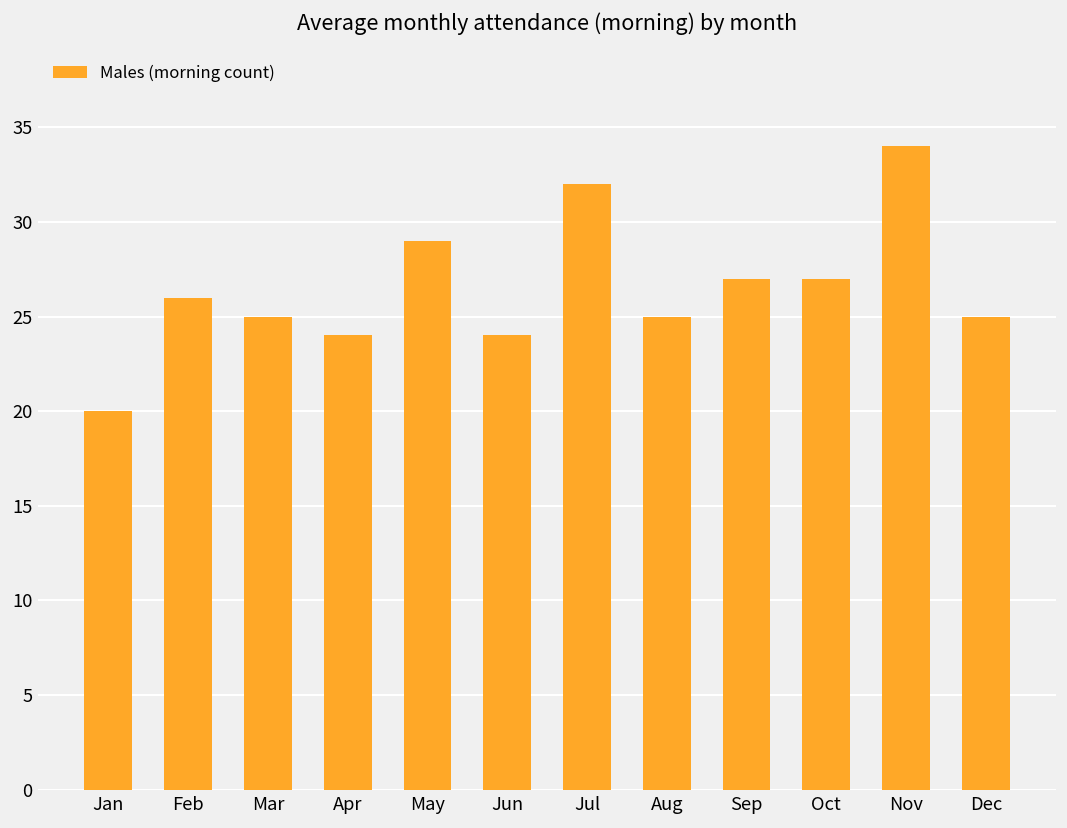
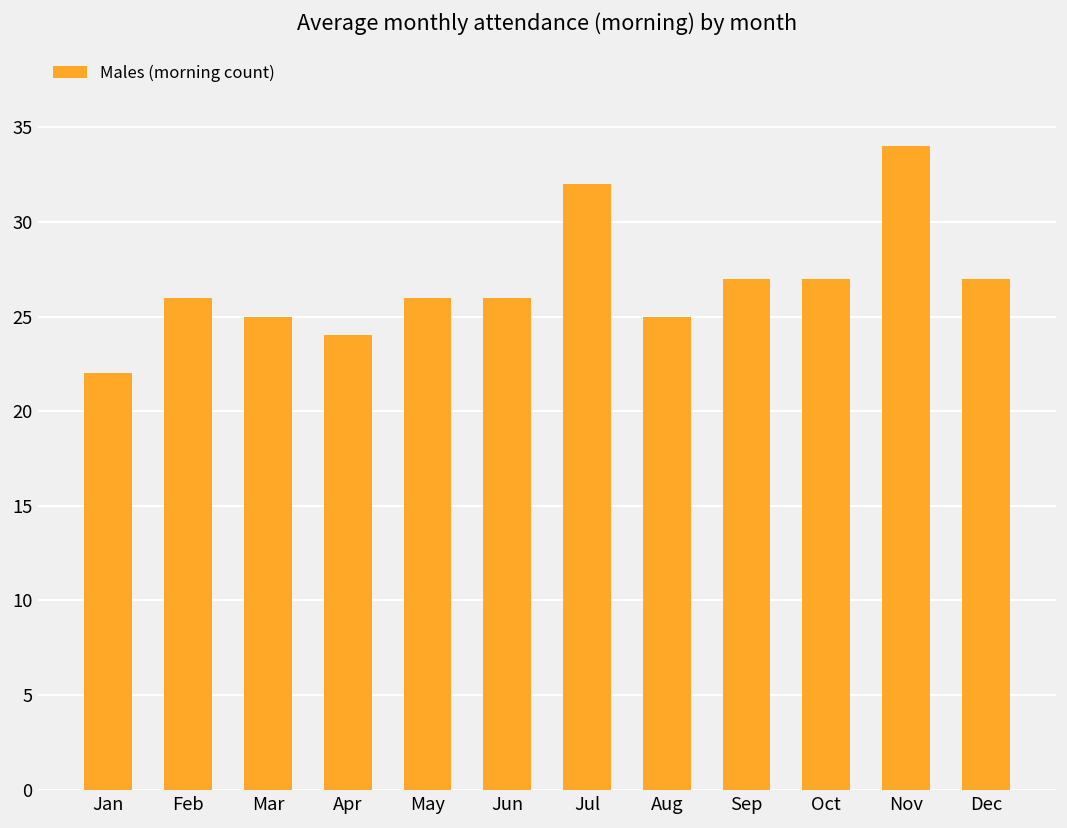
  {
-   "Jan": 20,
+   "Jan": 22,
    "Feb": 26,
    "Mar": 25,
    "Apr": 24,
-   "May": 29,
-   "Jun": 24,
+   "May": 26,
+   "Jun": 26,
    "Jul": 32,
    "Aug": 25,
    "Sep": 27,
    "Oct": 27,
    "Nov": 34,
-   "Dec": 25
+   "Dec": 27
  }
